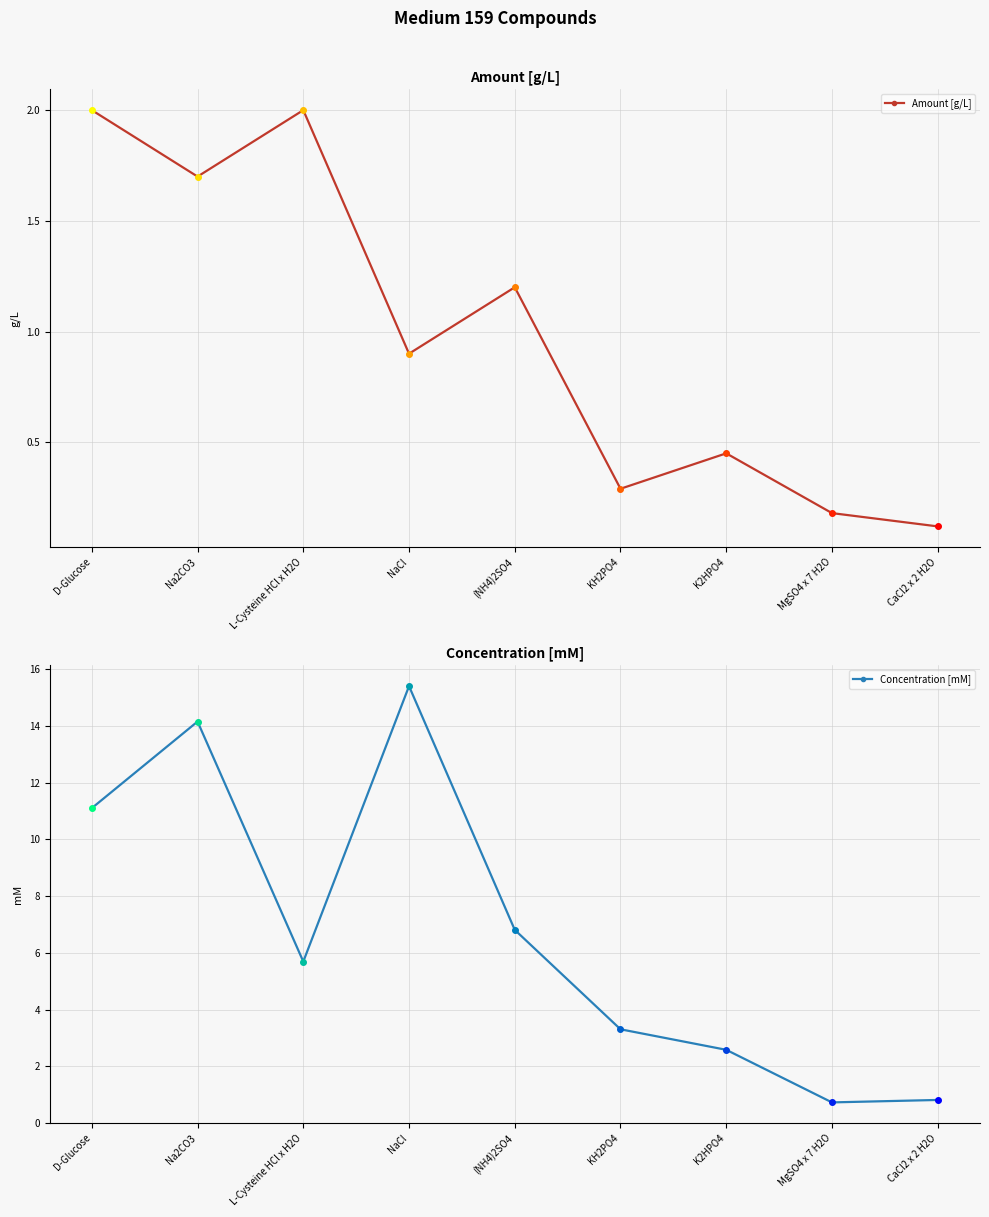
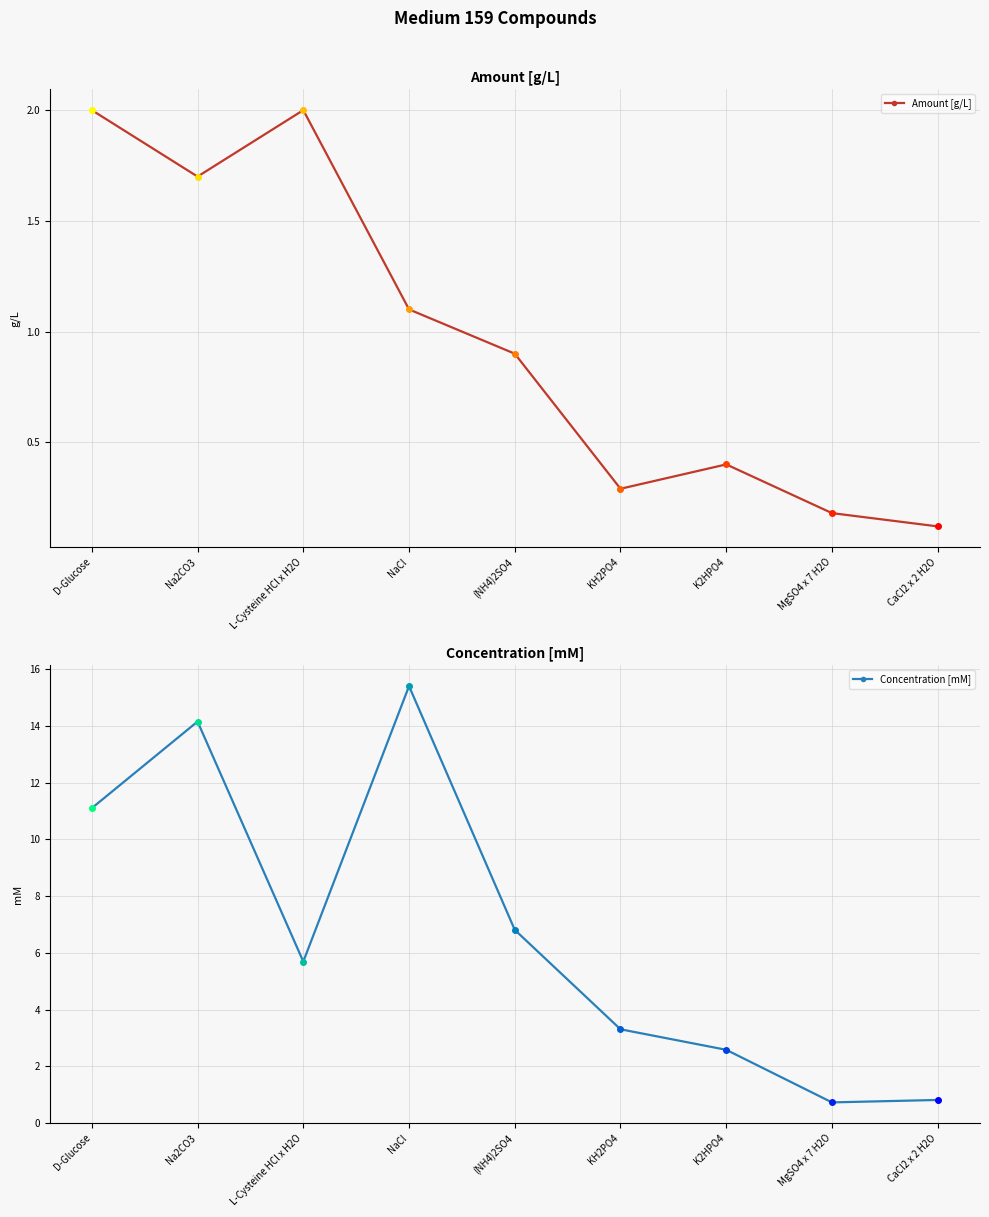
  {
    "Amount [g/L]": {
      "Amount [g/L]": {
-       "NaCl": 0.9,
-       "(NH4)2SO4": 1.2,
-       "K2HPO4": 0.45
+       "NaCl": 1.1,
+       "(NH4)2SO4": 0.9,
+       "K2HPO4": 0.40
      }
    }
  }
